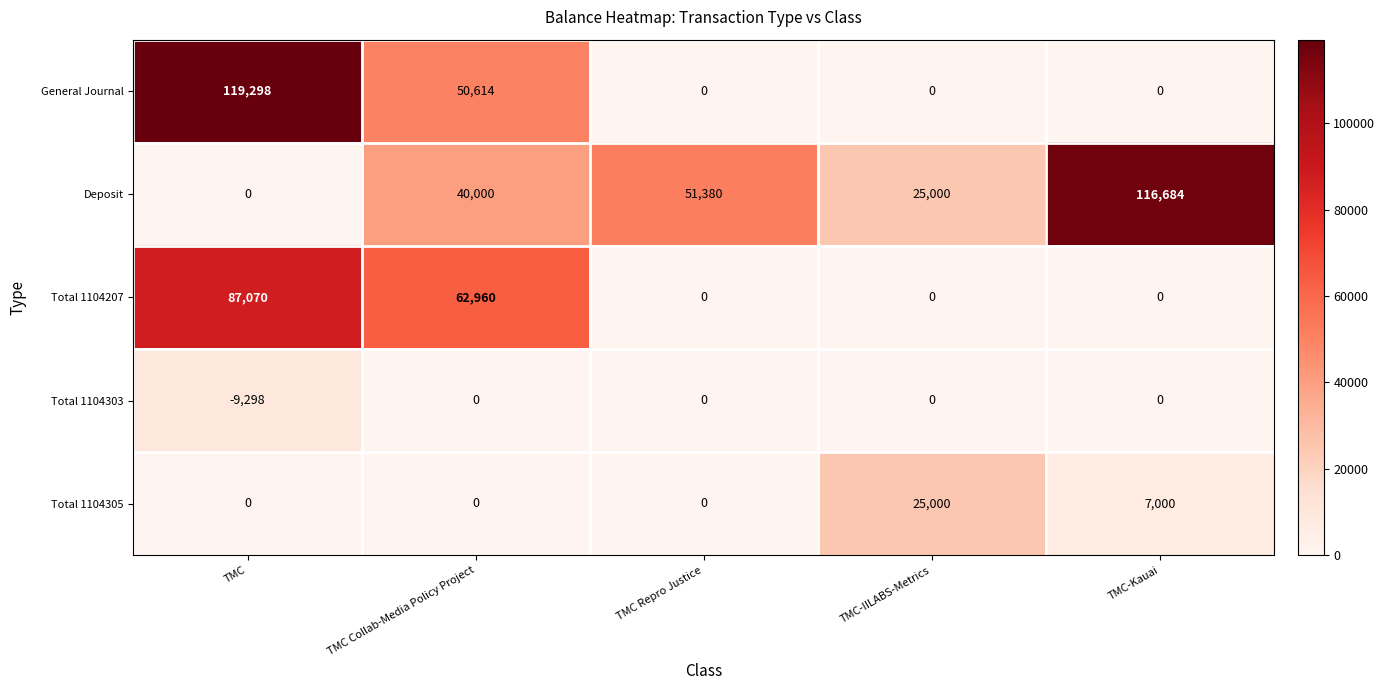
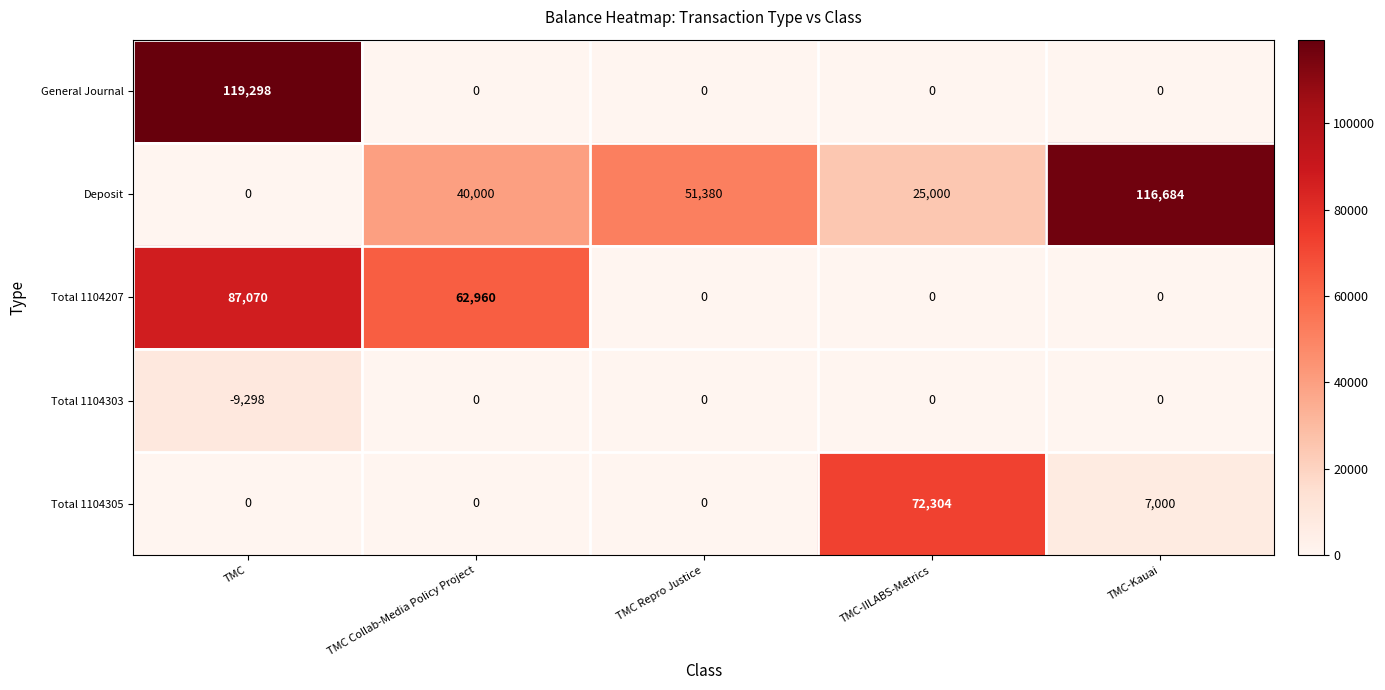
  {
    "General Journal": {
      "TMC": "119,298",
-     "TMC Collab-Media Policy Project": "50,614",
+     "TMC Collab-Media Policy Project": "0",
      "TMC Repro Justice": "0",
      "TMC-IILABS-Metrics": "0",
      "TMC-Kauai": "0"
    },
    "Deposit": {
      "TMC": "0",
      "TMC Collab-Media Policy Project": "40,000",
      "TMC Repro Justice": "51,380",
      "TMC-IILABS-Metrics": "25,000",
      "TMC-Kauai": "116,684"
    },
    "Total 1104207": {
      "TMC": "87,070",
      "TMC Collab-Media Policy Project": "62,960",
      "TMC Repro Justice": "0",
      "TMC-IILABS-Metrics": "0",
      "TMC-Kauai": "0"
    },
    "Total 1104303": {
      "TMC": "-9,298",
      "TMC Collab-Media Policy Project": "0",
      "TMC Repro Justice": "0",
      "TMC-IILABS-Metrics": "0",
      "TMC-Kauai": "0"
    },
    "Total 1104305": {
      "TMC": "0",
      "TMC Collab-Media Policy Project": "0",
      "TMC Repro Justice": "0",
-     "TMC-IILABS-Metrics": "25,000",
+     "TMC-IILABS-Metrics": "72,304",
      "TMC-Kauai": "7,000"
    }
  }
